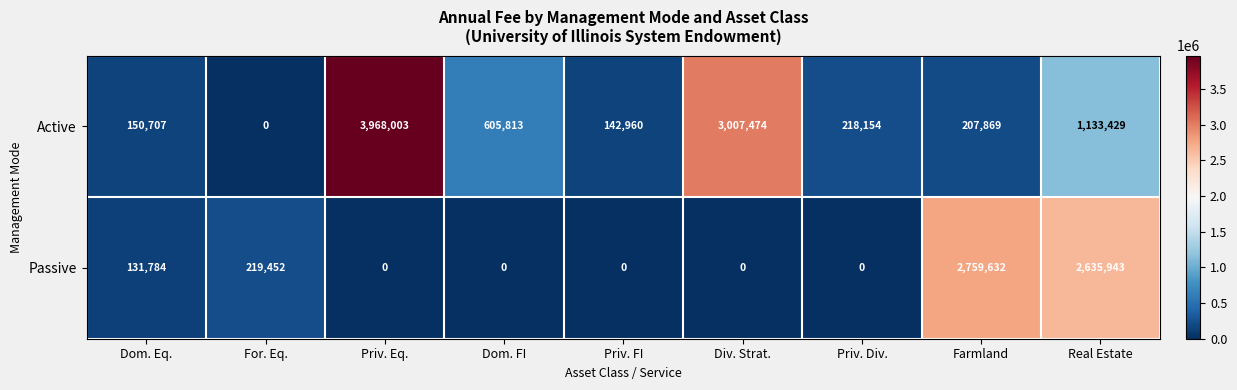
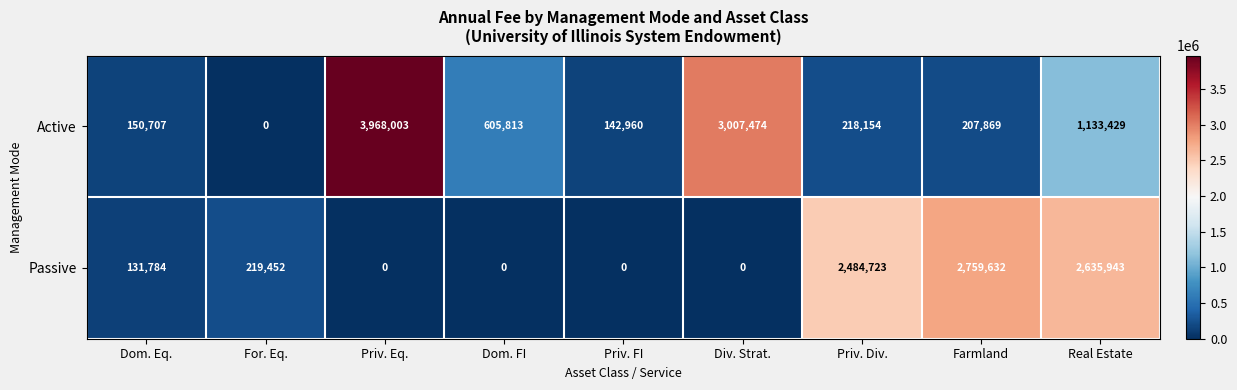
  {
    "Active": {
      "Dom. Eq.": "150,707",
      "For. Eq.": "0",
      "Priv. Eq.": "3,968,003",
      "Dom. FI": "605,813",
      "Priv. FI": "142,960",
      "Div. Strat.": "3,007,474",
      "Priv. Div.": "218,154",
      "Farmland": "207,869",
      "Real Estate": "1,133,429"
    },
    "Passive": {
      "Dom. Eq.": "131,784",
      "For. Eq.": "219,452",
      "Priv. Eq.": "0",
      "Dom. FI": "0",
      "Priv. FI": "0",
      "Div. Strat.": "0",
-     "Priv. Div.": "0",
+     "Priv. Div.": "2,484,723",
      "Farmland": "2,759,632",
      "Real Estate": "2,635,943"
    }
  }
